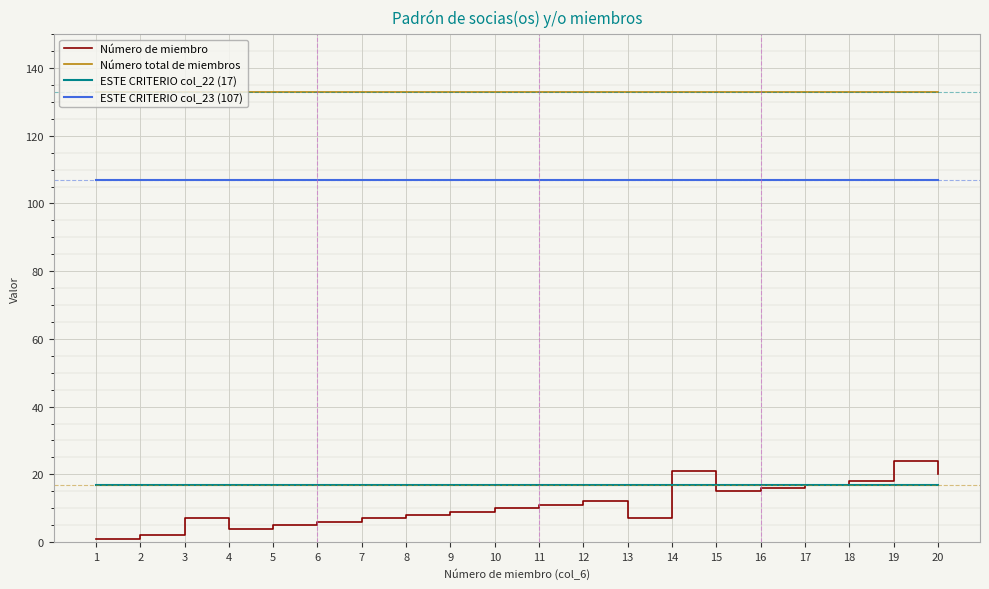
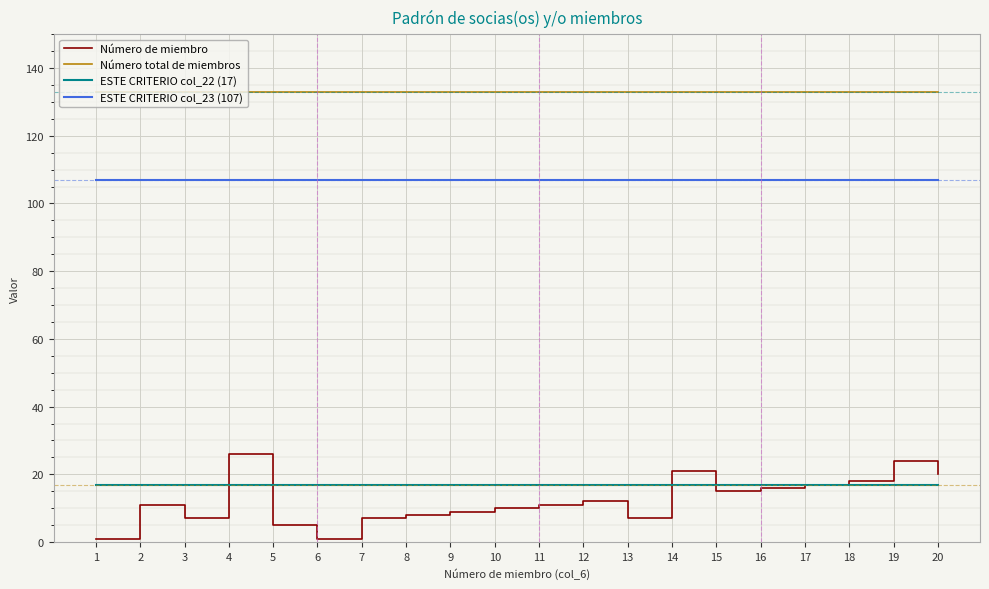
  {
    "Número de miembro": {
      "1": 1,
-     "2": 2,
+     "2": 11,
      "3": 7,
-     "4": 4,
+     "4": 26,
      "5": 5,
-     "6": 6,
+     "6": 1,
      "7": 7,
      "8": 8,
      "9": 9,
      "10": 10,
      "11": 11,
      "12": 12,
      "13": 7,
      "14": 21,
      "15": 15,
      "16": 16,
      "18": 18,
      "19": 24,
      "20": 20
    },
    "Número total de miembros": {
      "5": 133,
      "6": 133,
      "7": 133,
      "8": 133,
      "9": 133,
      "10": 133,
      "11": 133,
      "12": 133,
      "13": 133,
      "14": 133,
      "15": 133,
      "16": 133,
      "17": 133,
      "18": 133,
      "19": 133,
      "20": 133
    },
    "ESTE CRITERIO col_22 (17)": {
      "1": 17,
      "2": 17,
      "3": 17,
      "4": 17,
      "5": 17,
      "6": 17,
      "7": 17,
      "8": 17,
      "9": 17,
      "10": 17,
      "11": 17,
      "12": 17,
      "13": 17,
      "14": 17,
      "15": 17,
      "16": 17,
      "18": 17,
      "19": 17,
      "20": 17
    },
    "ESTE CRITERIO col_23 (107)": {
      "1": 107,
      "2": 107,
      "3": 107,
      "4": 107,
      "5": 107,
      "6": 107,
      "7": 107,
      "8": 107,
      "9": 107,
      "10": 107,
      "11": 107,
      "12": 107,
      "13": 107,
      "14": 107,
      "15": 107,
      "16": 107,
      "17": 107,
      "18": 107,
      "19": 107,
      "20": 107
    }
  }
